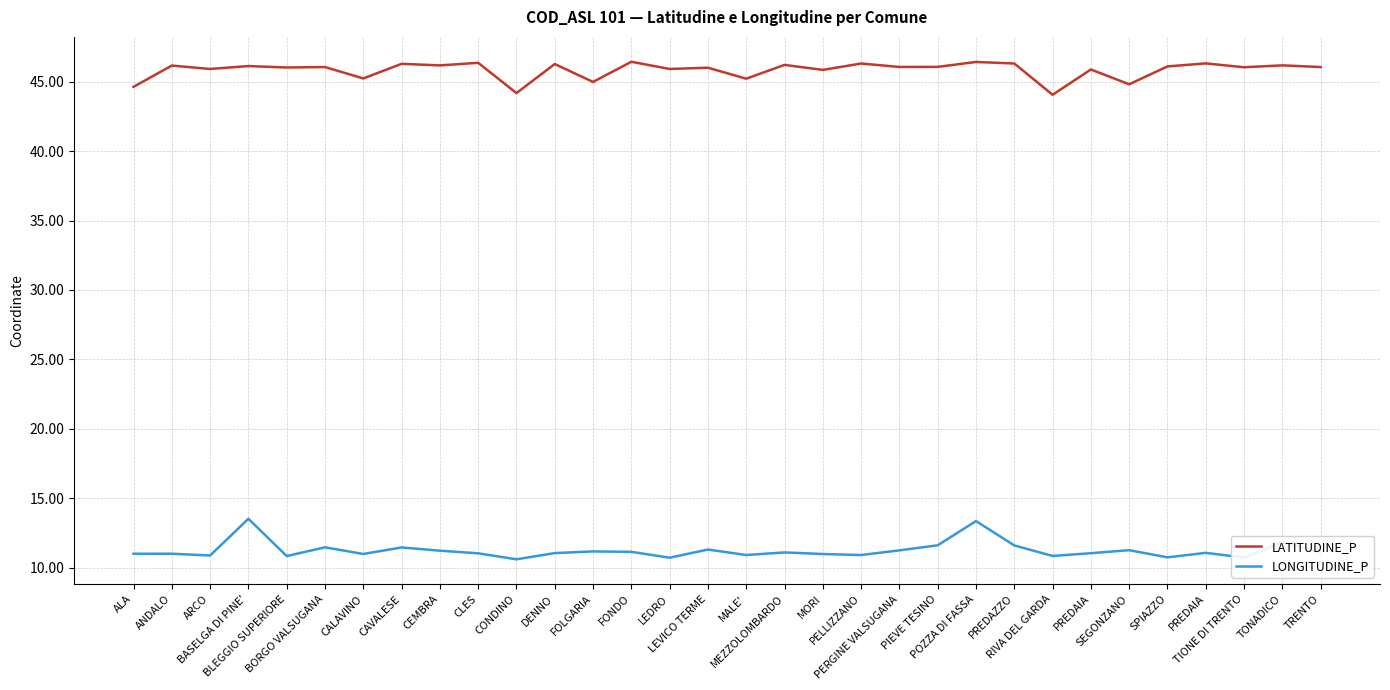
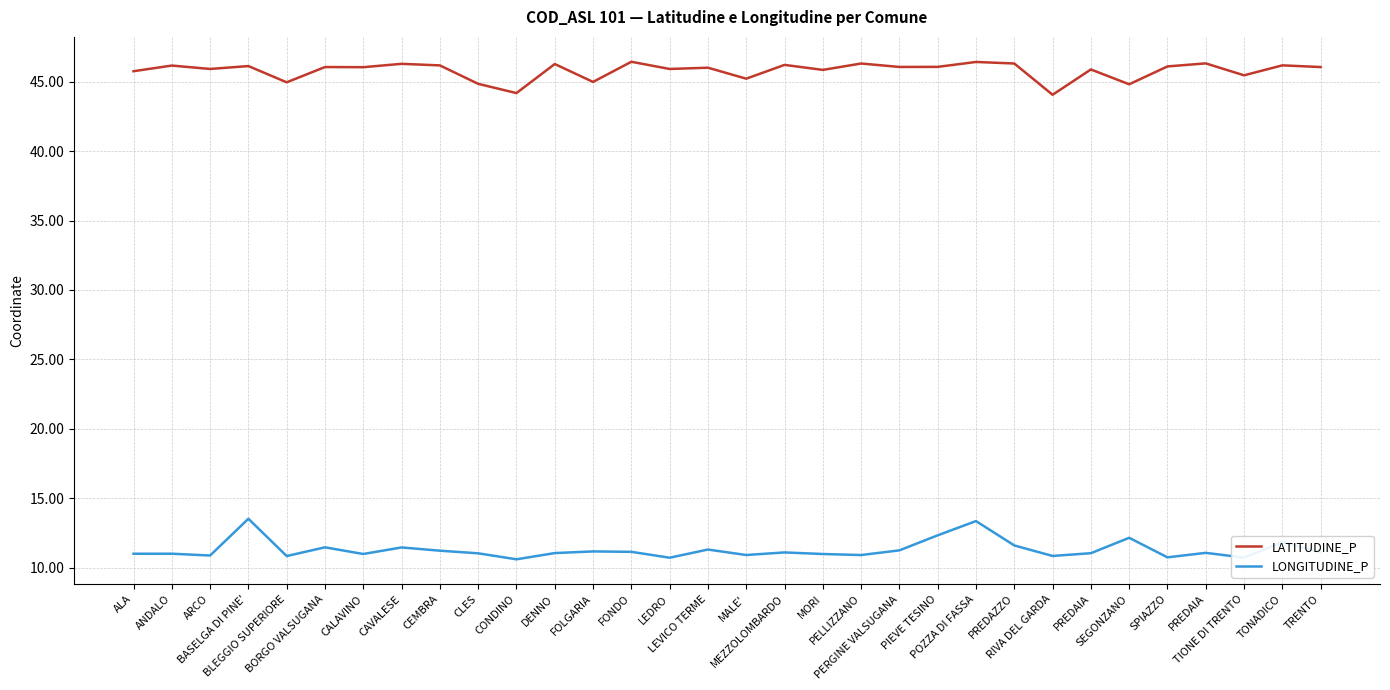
  {
    "LATITUDINE_P": {
-     "ALA": 44.6,
+     "ALA": 45.8,
      "ANDALO": 46.2,
      "ARCO": 45.9,
      "BASELGA DI PINE'": 46.1,
-     "BLEGGIO SUPERIORE": 46.0,
+     "BLEGGIO SUPERIORE": 45.0,
      "BORGO VALSUGANA": 46.1,
-     "CALAVINO": 45.2,
+     "CALAVINO": 46.0,
      "CAVALESE": 46.3,
      "CEMBRA": 46.2,
-     "CLES": 46.4,
+     "CLES": 44.8,
      "CONDINO": 44.2,
      "DENNO": 46.3,
      "FOLGARIA": 45.0,
      "FONDO": 46.4,
      "LEDRO": 45.9,
      "LEVICO TERME": 46.0,
      "MALE'": 45.2,
      "MEZZOLOMBARDO": 46.2,
      "MORI": 45.9,
      "PELLIZZANO": 46.3,
      "PERGINE VALSUGANA": 46.1,
      "PIEVE TESINO": 46.1,
      "POZZA DI FASSA": 46.4,
      "PREDAZZO": 46.3,
      "RIVA DEL GARDA": 44.1,
      "SEGONZANO": 44.8,
      "SPIAZZO": 46.1,
-     "TIONE DI TRENTO": 46.0,
+     "TIONE DI TRENTO": 45.5,
      "TONADICO": 46.2,
      "TRENTO": 46.1
    },
    "LONGITUDINE_P": {
      "ALA": 11.0,
      "ANDALO": 11.0,
      "ARCO": 10.9,
      "BASELGA DI PINE'": 13.5,
      "BLEGGIO SUPERIORE": 10.8,
      "BORGO VALSUGANA": 11.5,
      "CALAVINO": 11.0,
      "CAVALESE": 11.5,
      "CEMBRA": 11.2,
      "CLES": 11.0,
      "CONDINO": 10.6,
      "DENNO": 11.0,
      "FOLGARIA": 11.2,
      "FONDO": 11.1,
      "LEDRO": 10.7,
      "LEVICO TERME": 11.3,
      "MALE'": 10.9,
      "MEZZOLOMBARDO": 11.1,
      "MORI": 11.0,
      "PELLIZZANO": 10.9,
      "PERGINE VALSUGANA": 11.2,
-     "PIEVE TESINO": 11.6,
+     "PIEVE TESINO": 12.3,
      "POZZA DI FASSA": 13.4,
      "PREDAZZO": 11.6,
      "RIVA DEL GARDA": 10.8,
-     "SEGONZANO": 11.3,
+     "SEGONZANO": 12.1,
      "SPIAZZO": 10.7
    }
  }
